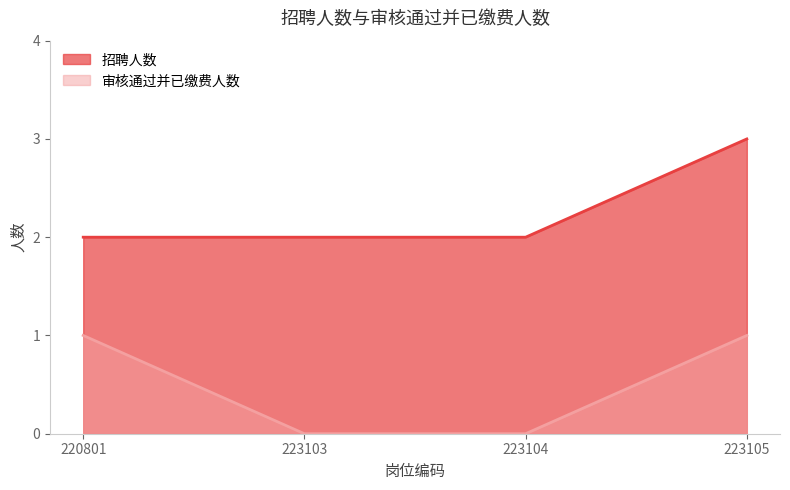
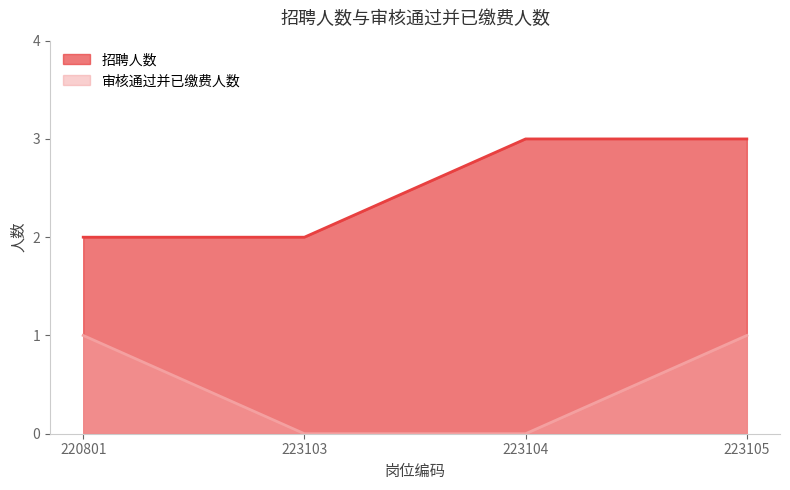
  {
    "招聘人数": {
      "220801": 2,
      "223103": 2,
-     "223104": 2,
+     "223104": 3,
      "223105": 3
    },
    "审核通过并已缴费人数": {
      "220801": 1,
      "223103": 0,
      "223104": 0,
      "223105": 1
    }
  }
